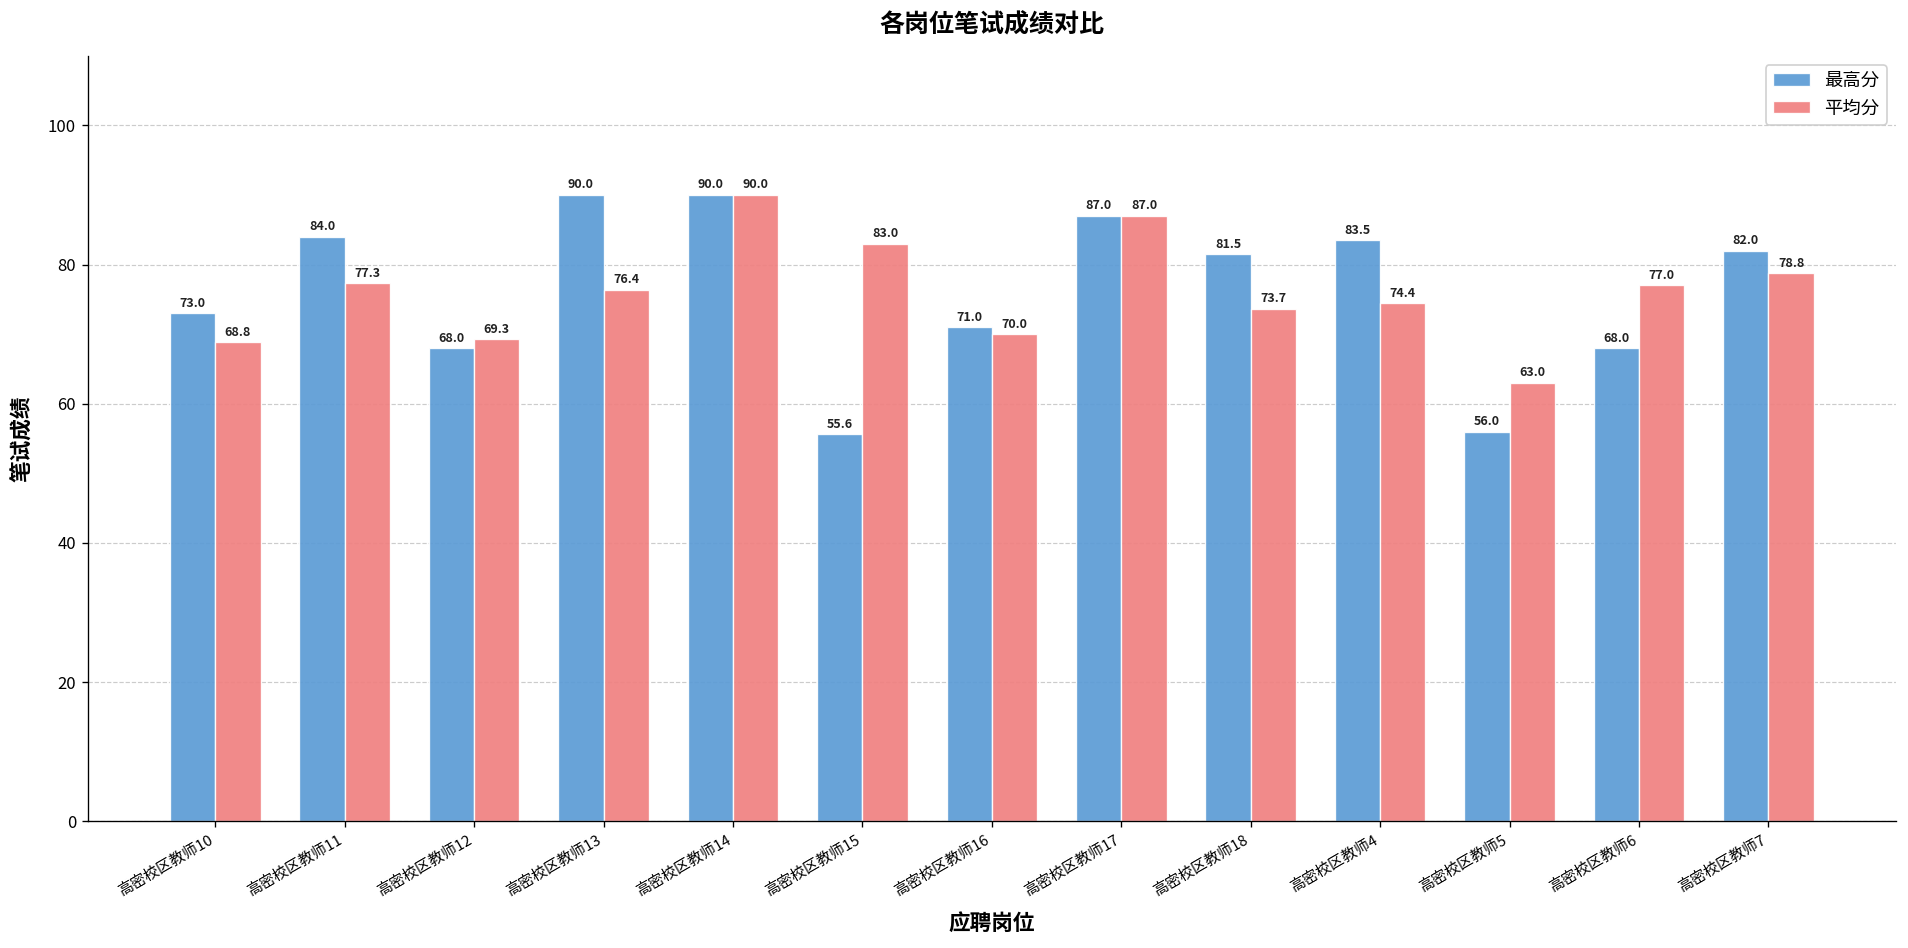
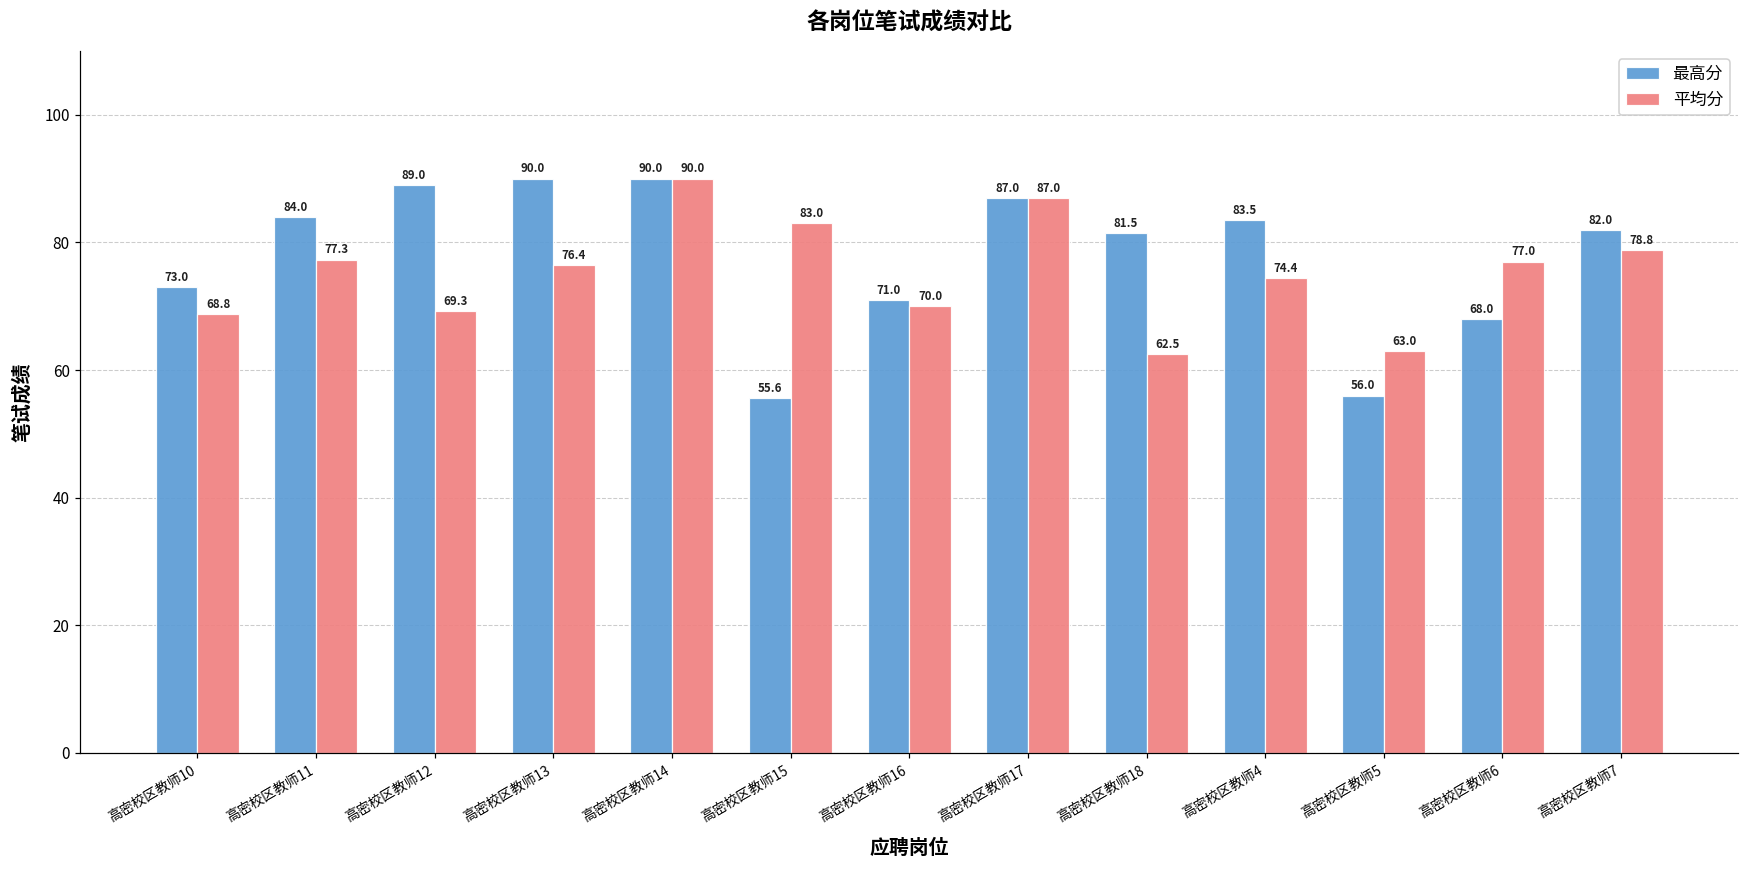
  {
    "最高分": {
      "高密校区教师10": 73.0,
      "高密校区教师11": 84.0,
-     "高密校区教师12": 68.0,
+     "高密校区教师12": 89.0,
      "高密校区教师13": 90.0,
      "高密校区教师14": 90.0,
      "高密校区教师15": 55.6,
      "高密校区教师16": 71.0,
      "高密校区教师17": 87.0,
      "高密校区教师18": 81.5,
      "高密校区教师4": 83.5,
      "高密校区教师5": 56.0,
      "高密校区教师6": 68.0,
      "高密校区教师7": 82.0
    },
    "平均分": {
      "高密校区教师10": 68.8,
      "高密校区教师11": 77.3,
      "高密校区教师12": 69.3,
      "高密校区教师13": 76.4,
      "高密校区教师14": 90.0,
      "高密校区教师15": 83.0,
      "高密校区教师16": 70.0,
      "高密校区教师17": 87.0,
-     "高密校区教师18": 73.7,
+     "高密校区教师18": 62.5,
      "高密校区教师4": 74.4,
      "高密校区教师5": 63.0,
      "高密校区教师6": 77.0,
      "高密校区教师7": 78.8
    }
  }
